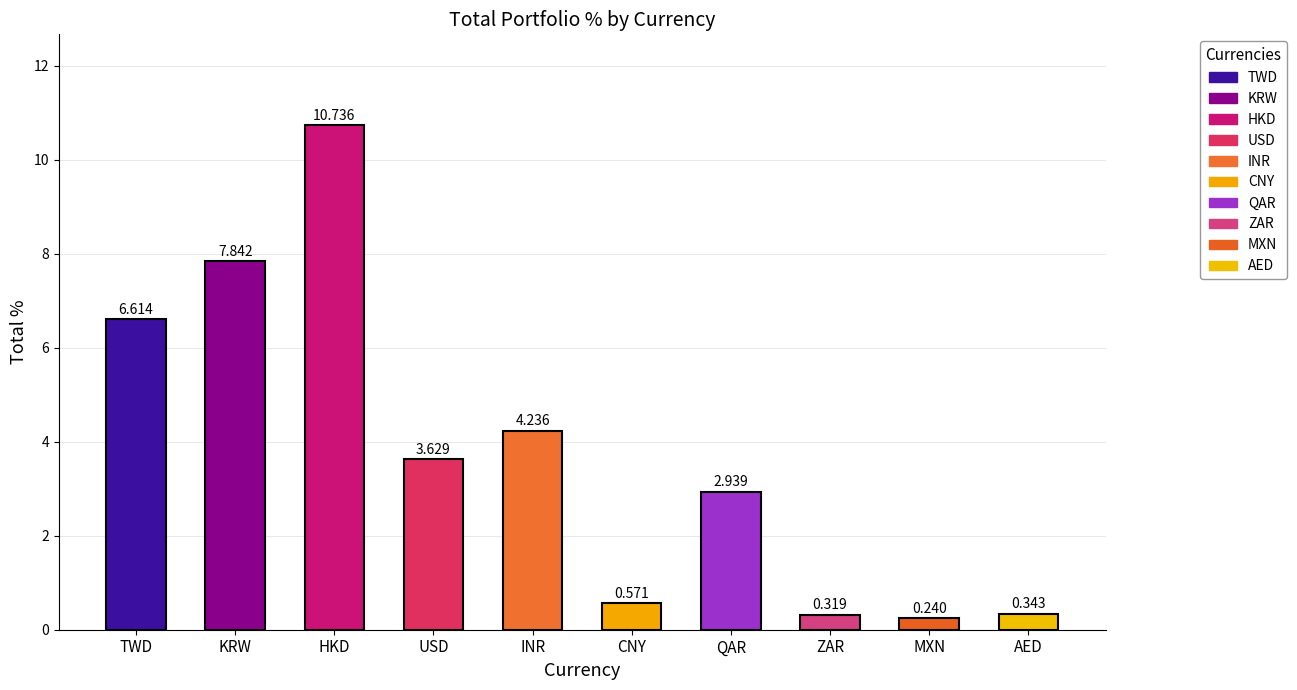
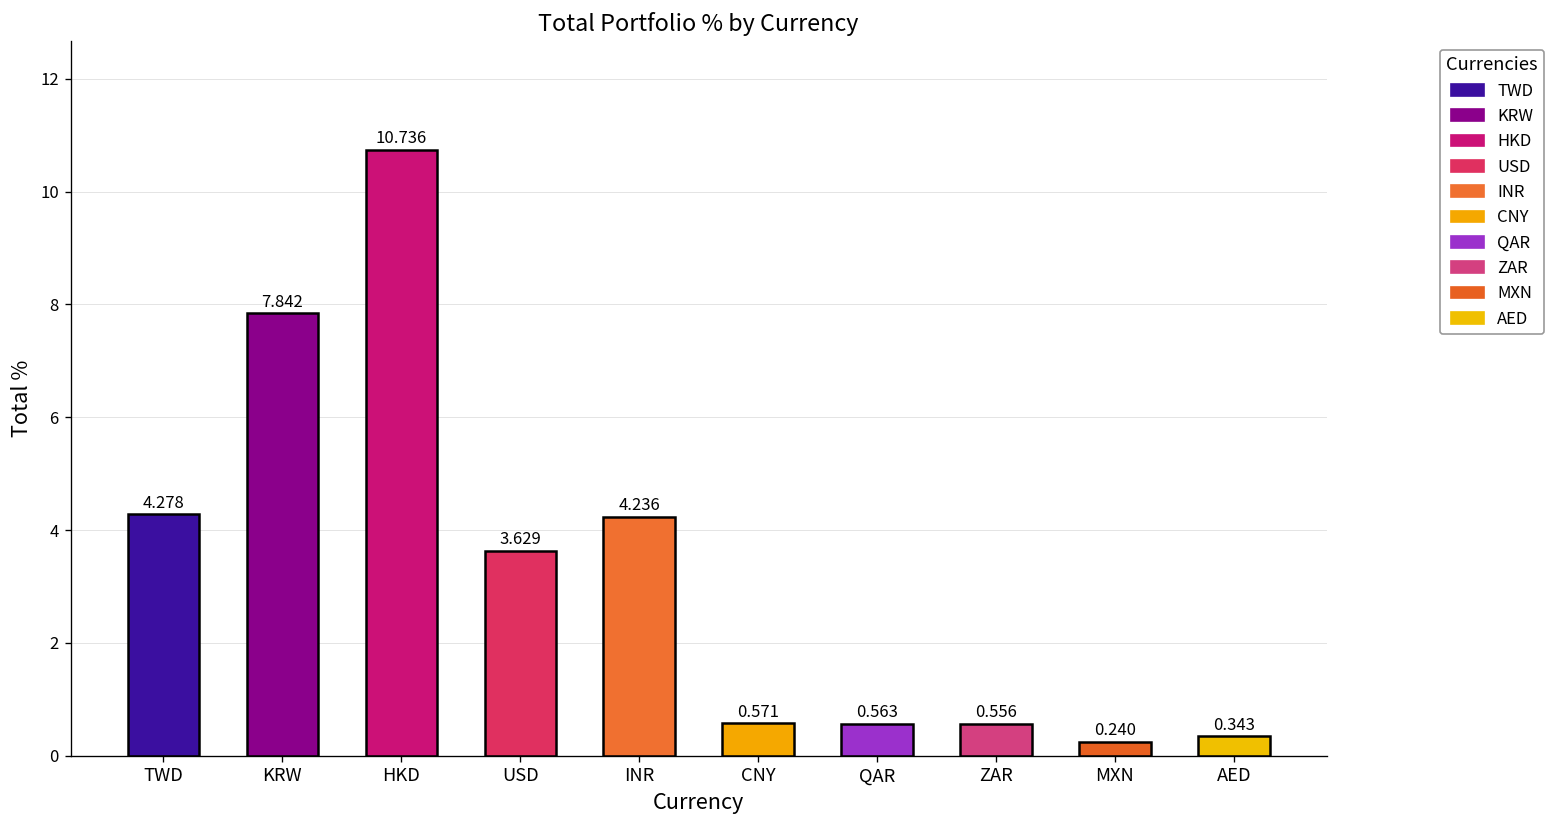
  {
-   "TWD": 6.614,
+   "TWD": 4.278,
    "KRW": 7.842,
    "HKD": 10.736,
    "USD": 3.629,
    "INR": 4.236,
    "CNY": 0.571,
-   "QAR": 2.939,
-   "ZAR": 0.319,
+   "QAR": 0.563,
+   "ZAR": 0.556,
    "MXN": 0.240,
    "AED": 0.343
  }
